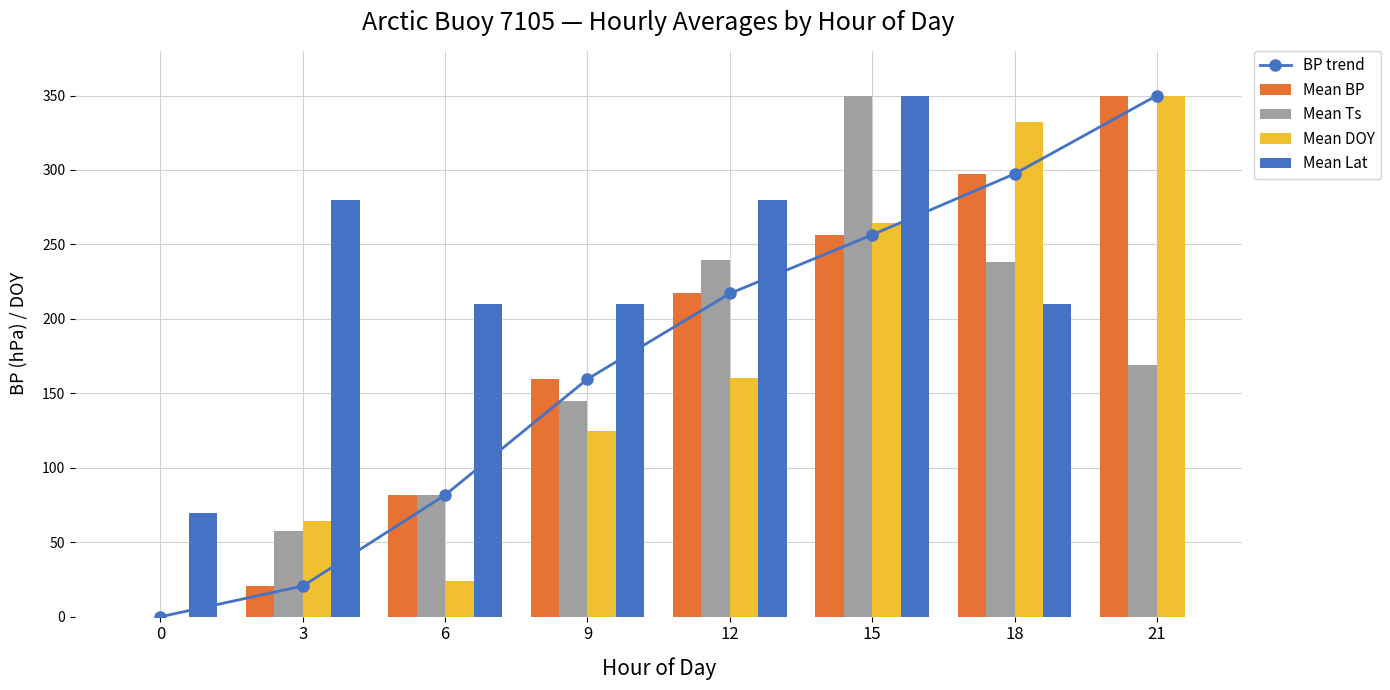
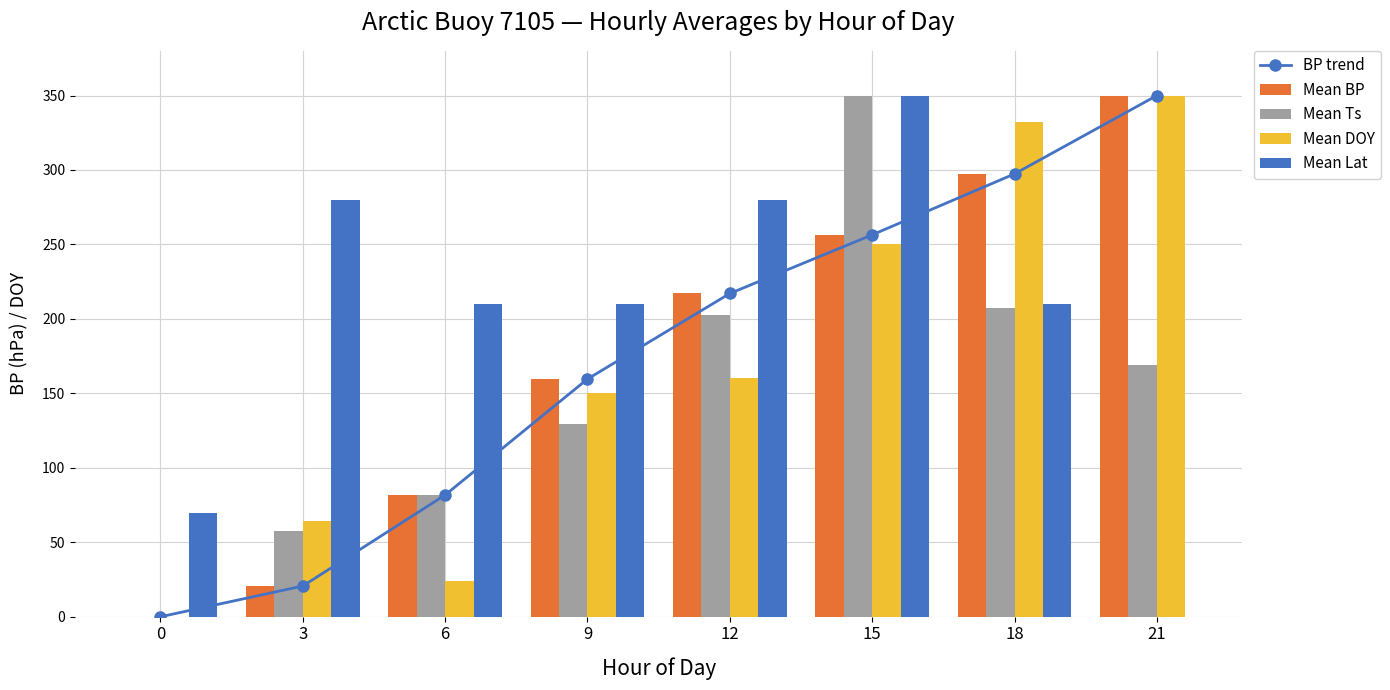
  {
    "Mean BP": {
      "0": 0,
      "3": 21,
      "6": 82,
      "9": 160,
      "12": 217,
      "15": 256,
      "18": 297,
      "21": 350
    },
    "Mean Ts": {
      "0": 0,
      "3": 58,
      "6": 82,
-     "9": 145,
-     "12": 240,
+     "9": 129,
+     "12": 202,
      "15": 350,
-     "18": 238,
+     "18": 207,
      "21": 169
    },
    "Mean DOY": {
      "0": 0,
      "3": 64,
      "6": 24,
-     "9": 124,
+     "9": 150,
      "12": 160,
-     "15": 264,
+     "15": 250,
      "18": 332,
      "21": 350
    }
  }
